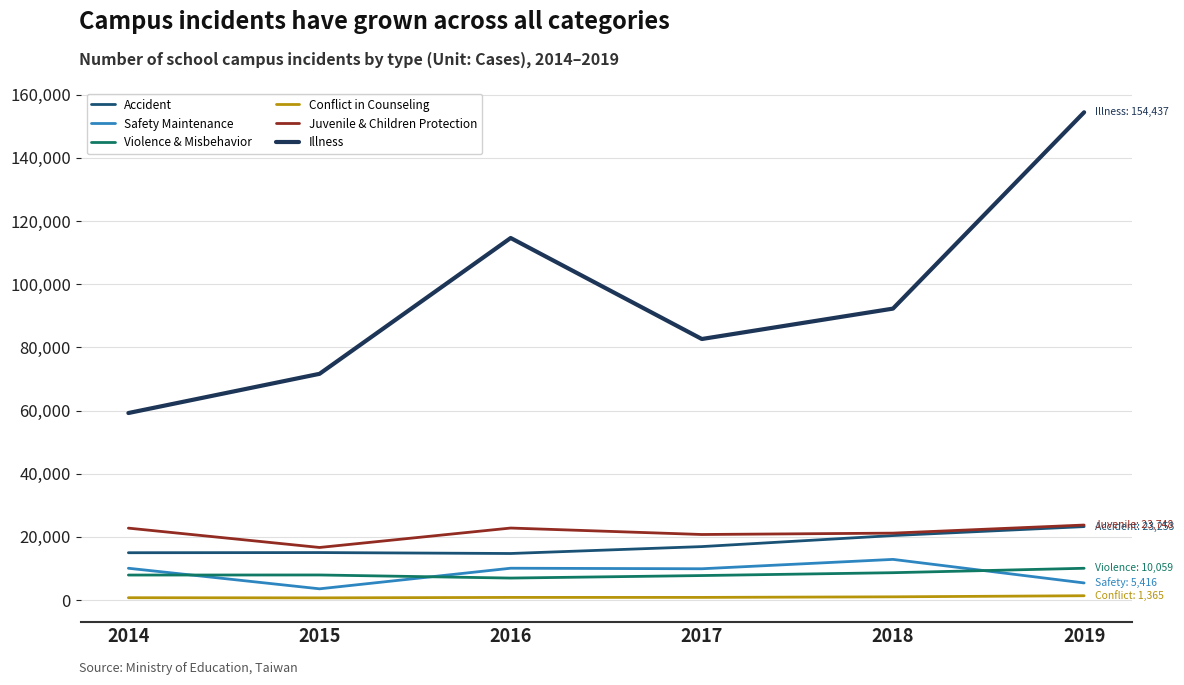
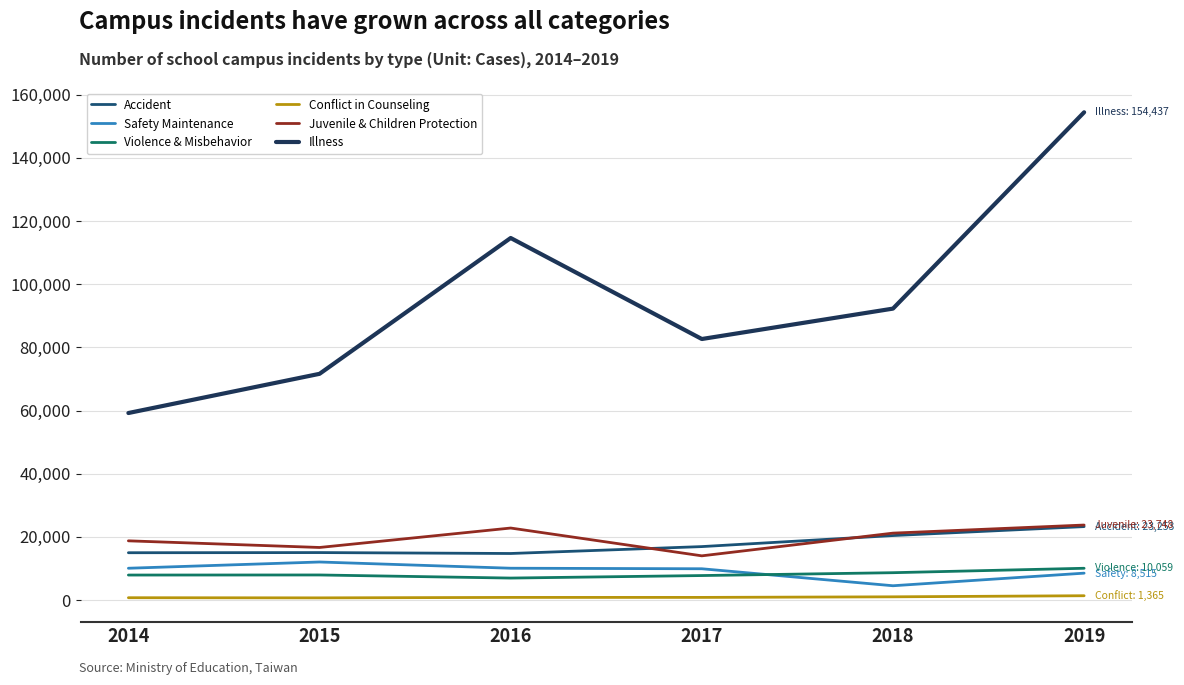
  {
    "Safety Maintenance": {
-     "2015": "4,000",
-     "2018": "13,000",
-     "2019": "5,416"
+     "2015": "12,000",
+     "2018": "5,000",
+     "2019": "8,515"
    },
    "Conflict in Counseling": {
      "2019": "1,365"
    },
    "Juvenile & Children Protection": {
-     "2014": "23,000",
+     "2014": "19,000",
      "2015": "17,000",
      "2016": "23,000",
-     "2017": "21,000"
+     "2017": "14,000"
    }
  }
